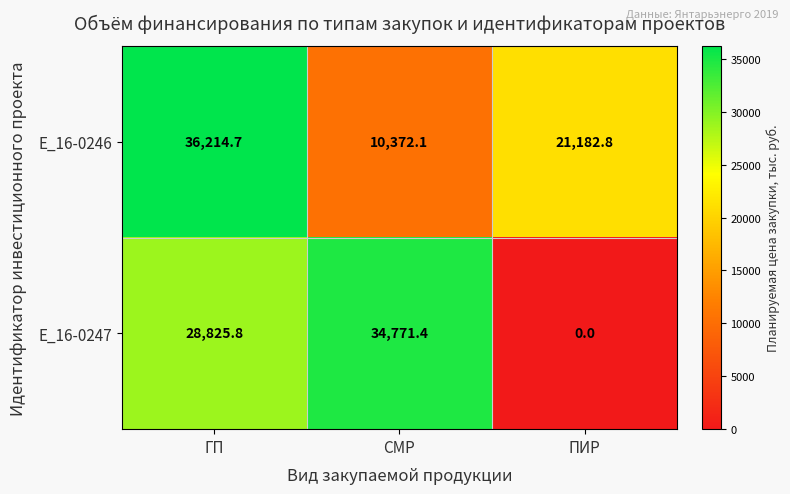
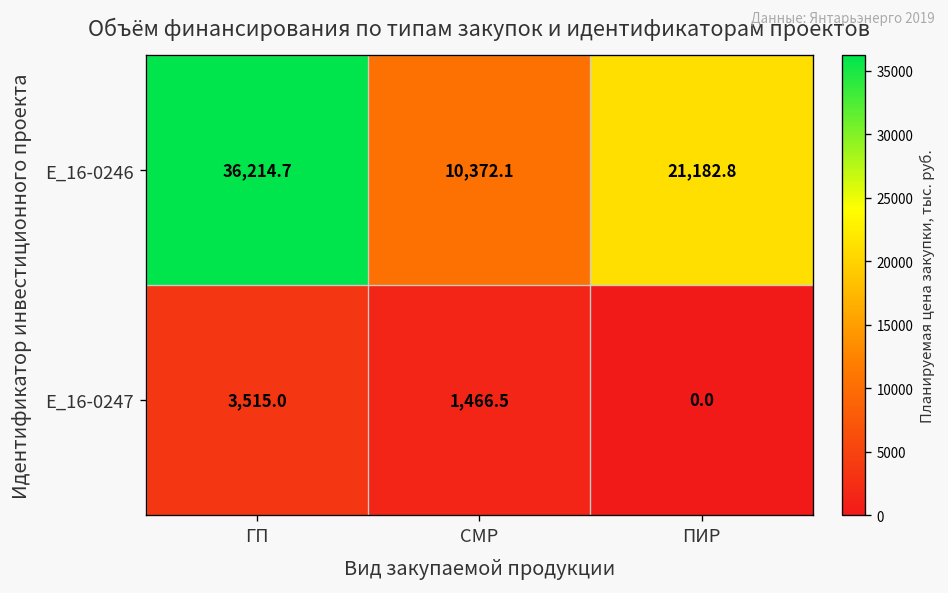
  {
    "Е_16-0246": {
      "ГП": "36,214.7",
      "СМР": "10,372.1",
      "ПИР": "21,182.8"
    },
    "Е_16-0247": {
-     "ГП": "28,825.8",
-     "СМР": "34,771.4",
+     "ГП": "3,515.0",
+     "СМР": "1,466.5",
      "ПИР": "0.0"
    }
  }
